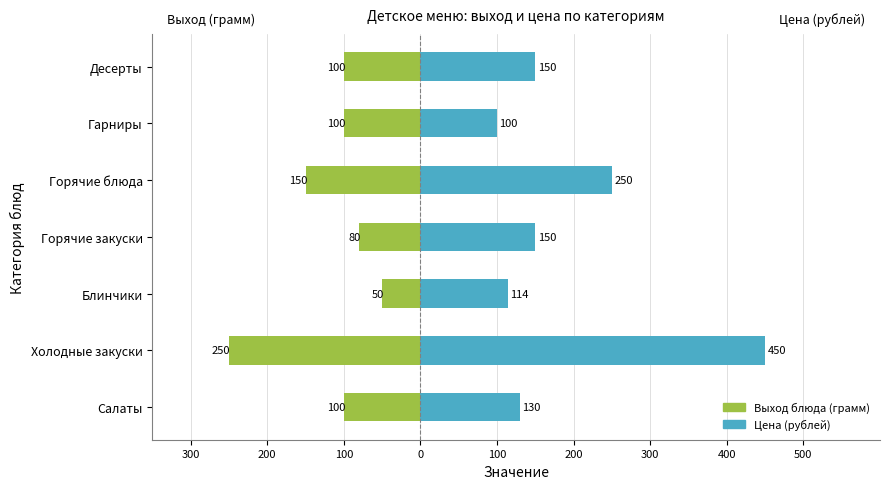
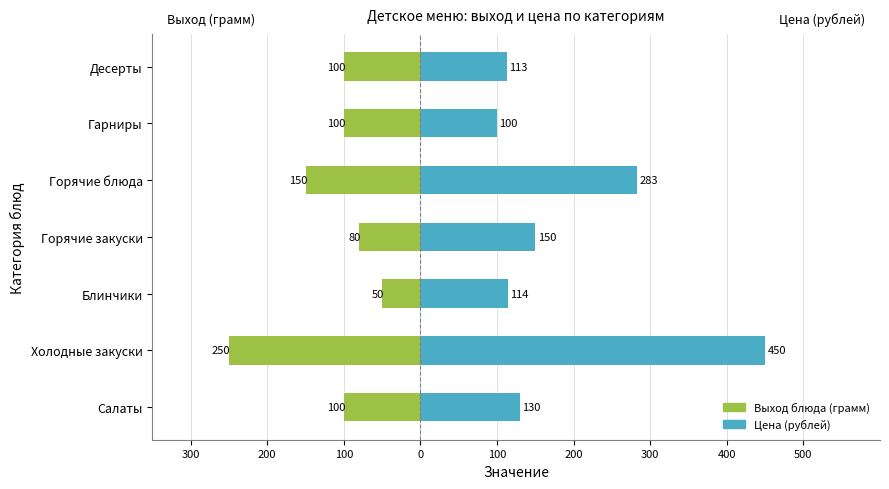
  {
    "Цена (рублей)": {
-     "Десерты": 150,
+     "Десерты": 113,
      "Гарниры": 100,
-     "Горячие блюда": 250,
+     "Горячие блюда": 283,
      "Горячие закуски": 150,
      "Блинчики": 114,
      "Холодные закуски": 450,
      "Салаты": 130
    }
  }
